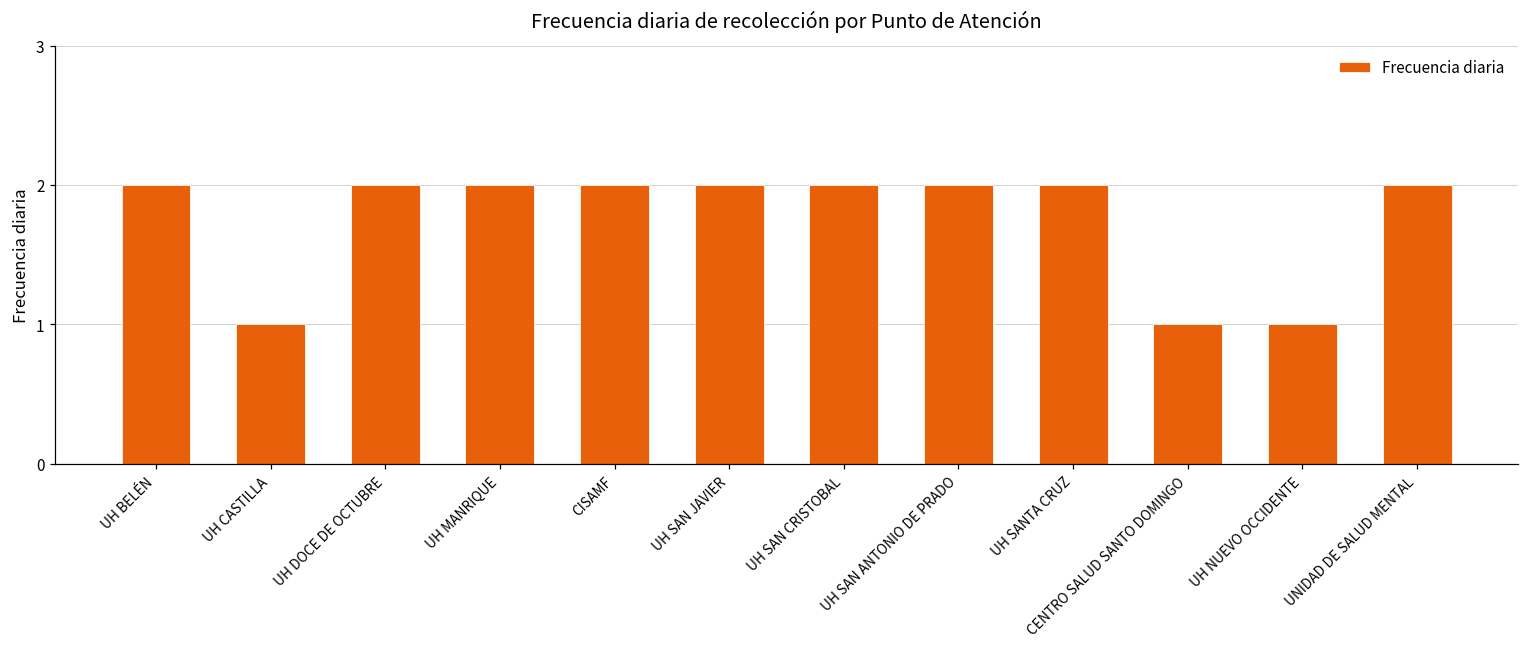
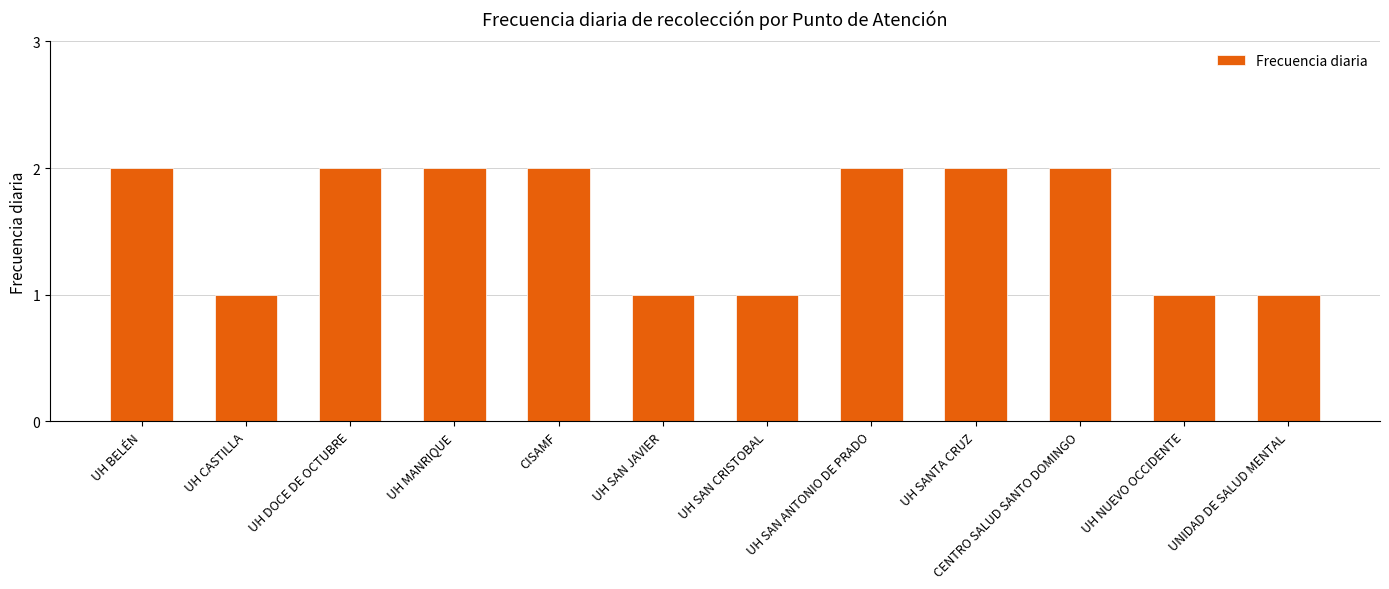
  {
    "UH BELÉN": 2,
    "UH CASTILLA": 1,
    "UH DOCE DE OCTUBRE": 2,
    "UH MANRIQUE": 2,
    "CISAMF": 2,
-   "UH SAN JAVIER": 2,
-   "UH SAN CRISTOBAL": 2,
+   "UH SAN JAVIER": 1,
+   "UH SAN CRISTOBAL": 1,
    "UH SAN ANTONIO DE PRADO": 2,
    "UH SANTA CRUZ": 2,
-   "CENTRO SALUD SANTO DOMINGO": 1,
+   "CENTRO SALUD SANTO DOMINGO": 2,
    "UH NUEVO OCCIDENTE": 1,
-   "UNIDAD DE SALUD MENTAL": 2
+   "UNIDAD DE SALUD MENTAL": 1
  }
